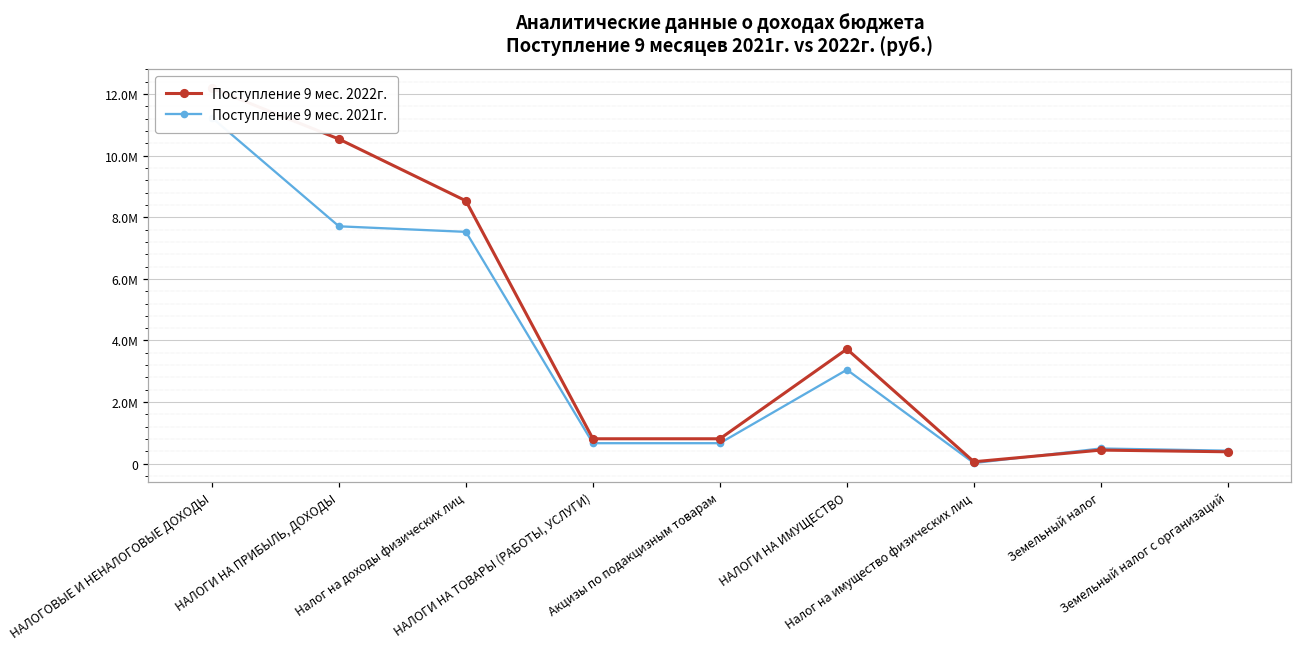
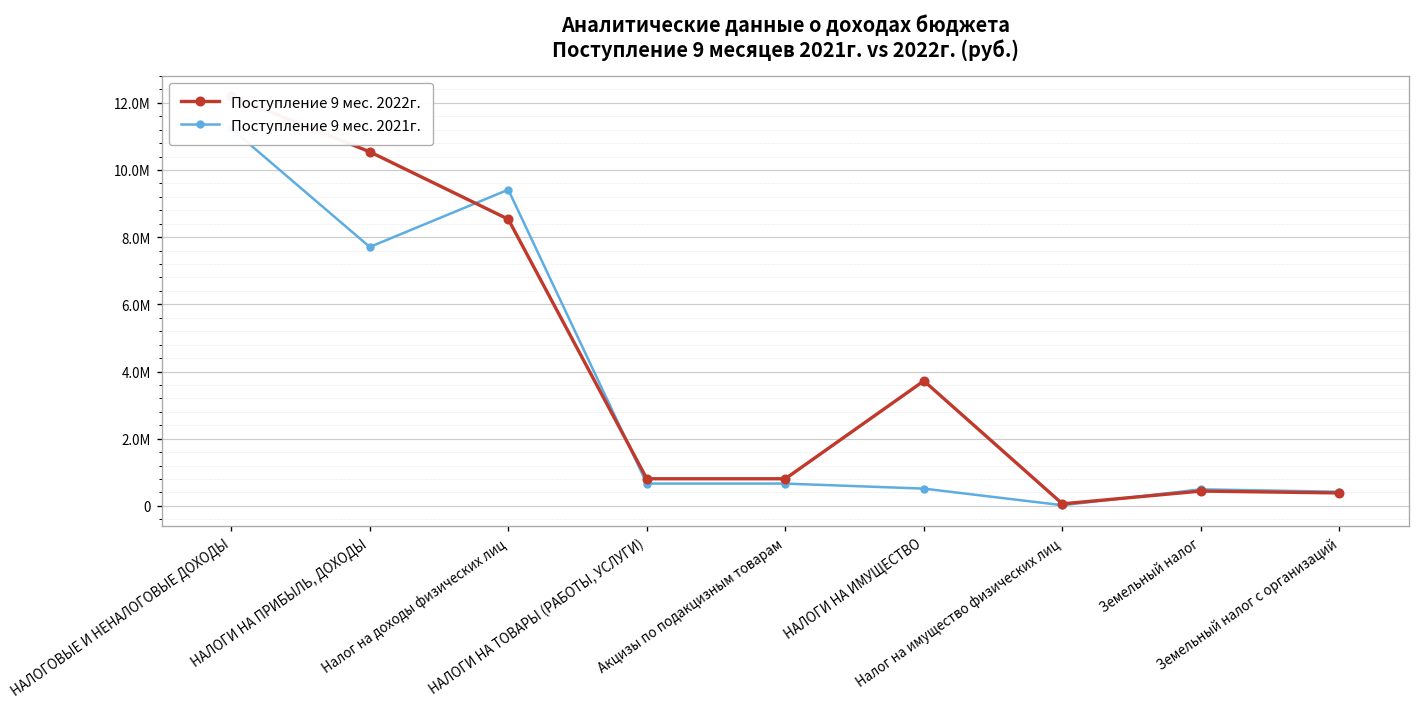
  {
    "Поступление 9 мес. 2022г.": {
      "НАЛОГИ НА ПРИБЫЛЬ, ДОХОДЫ": "10.5М",
      "Налог на доходы физических лиц": "8.5М",
      "НАЛОГИ НА ТОВАРЫ (РАБОТЫ, УСЛУГИ)": "0.8М",
      "Акцизы по подакцизным товарам": "0.8М",
      "НАЛОГИ НА ИМУЩЕСТВО": "3.7М"
    },
    "Поступление 9 мес. 2021г.": {
      "НАЛОГИ НА ПРИБЫЛЬ, ДОХОДЫ": "7.7М",
-     "Налог на доходы физических лиц": "7.5М",
+     "Налог на доходы физических лиц": "9.4М",
      "НАЛОГИ НА ТОВАРЫ (РАБОТЫ, УСЛУГИ)": "0.7М",
      "Акцизы по подакцизным товарам": "0.7М",
-     "НАЛОГИ НА ИМУЩЕСТВО": "3.1М"
+     "НАЛОГИ НА ИМУЩЕСТВО": "0.5М"
    }
  }
